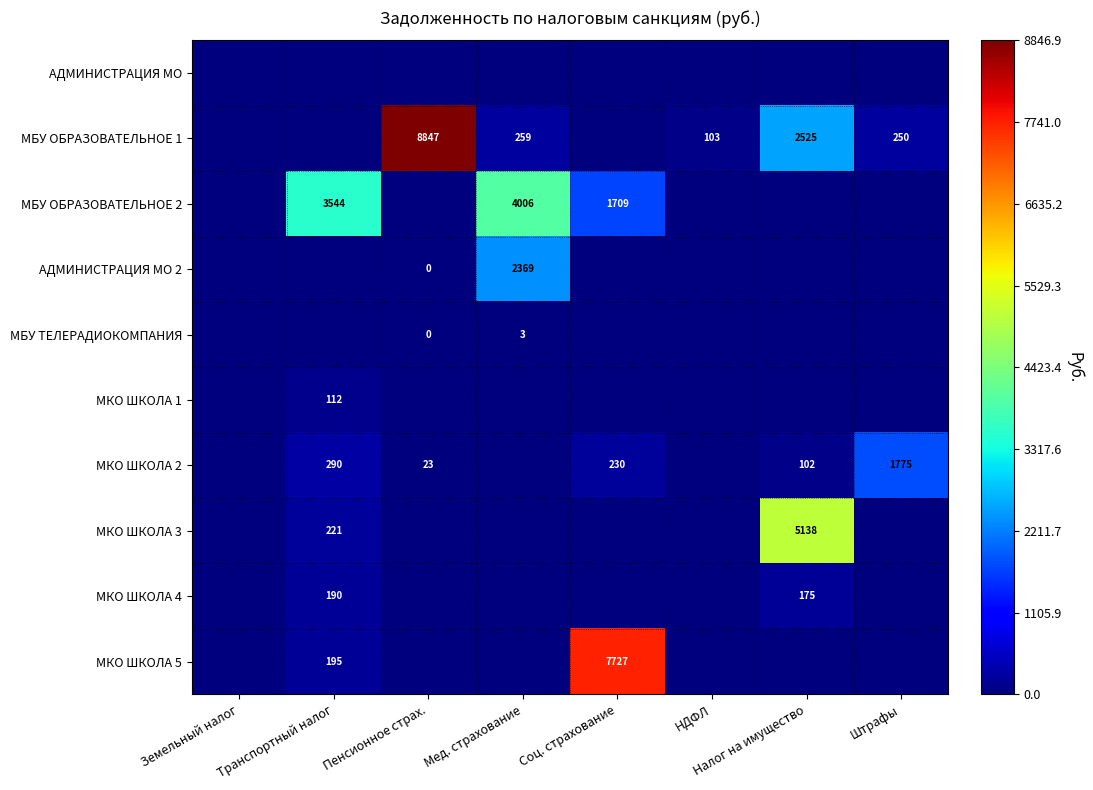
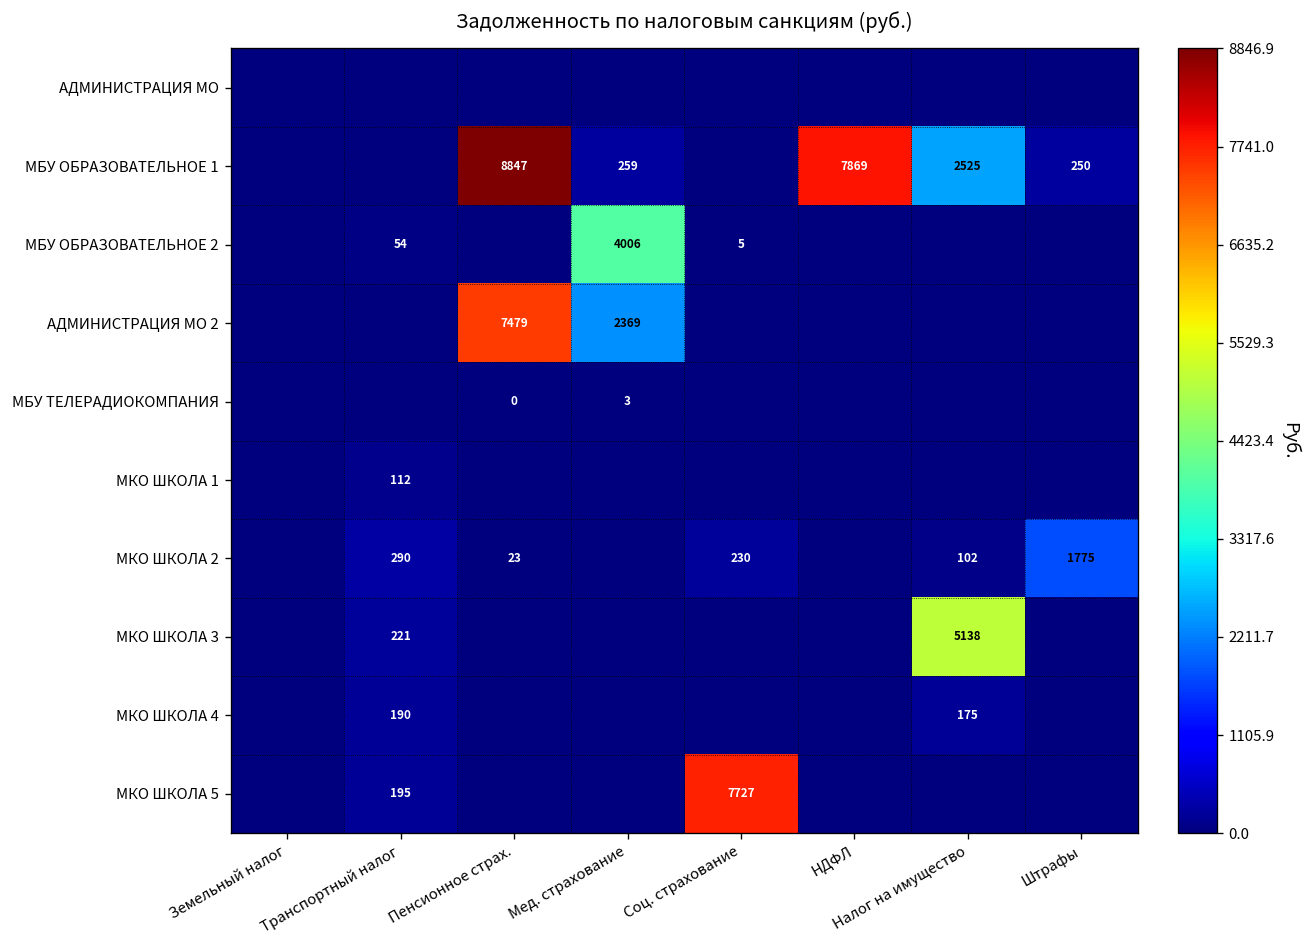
  {
    "МБУ ОБРАЗОВАТЕЛЬНОЕ 1": {
      "Пенсионное страх.": 8847,
      "Мед. страхование": 259,
-     "НДФЛ": 103,
+     "НДФЛ": 7869,
      "Налог на имущество": 2525,
      "Штрафы": 250
    },
    "МБУ ОБРАЗОВАТЕЛЬНОЕ 2": {
-     "Транспортный налог": 3544,
+     "Транспортный налог": 54,
      "Мед. страхование": 4006,
-     "Соц. страхование": 1709
+     "Соц. страхование": 5
    },
    "АДМИНИСТРАЦИЯ МО 2": {
-     "Пенсионное страх.": 0,
+     "Пенсионное страх.": 7479,
      "Мед. страхование": 2369
    },
    "МБУ ТЕЛЕРАДИОКОМПАНИЯ": {
      "Пенсионное страх.": 0,
      "Мед. страхование": 3
    },
    "МКО ШКОЛА 1": {
      "Транспортный налог": 112
    },
    "МКО ШКОЛА 2": {
      "Транспортный налог": 290,
      "Пенсионное страх.": 23,
      "Соц. страхование": 230,
      "Налог на имущество": 102,
      "Штрафы": 1775
    },
    "МКО ШКОЛА 3": {
      "Транспортный налог": 221,
      "Налог на имущество": 5138
    },
    "МКО ШКОЛА 4": {
      "Транспортный налог": 190,
      "Налог на имущество": 175
    },
    "МКО ШКОЛА 5": {
      "Транспортный налог": 195,
      "Соц. страхование": 7727
    }
  }
